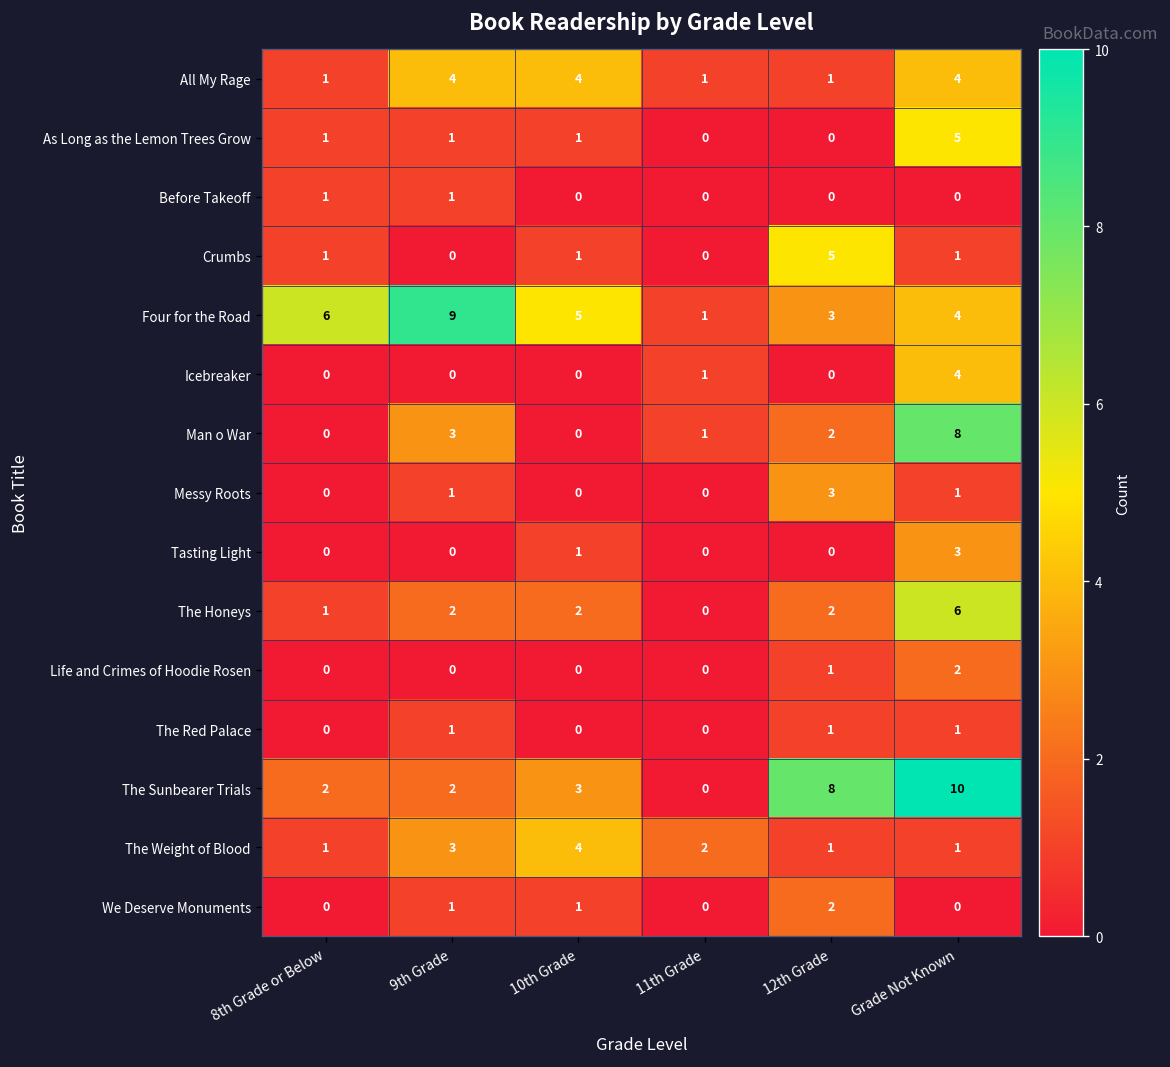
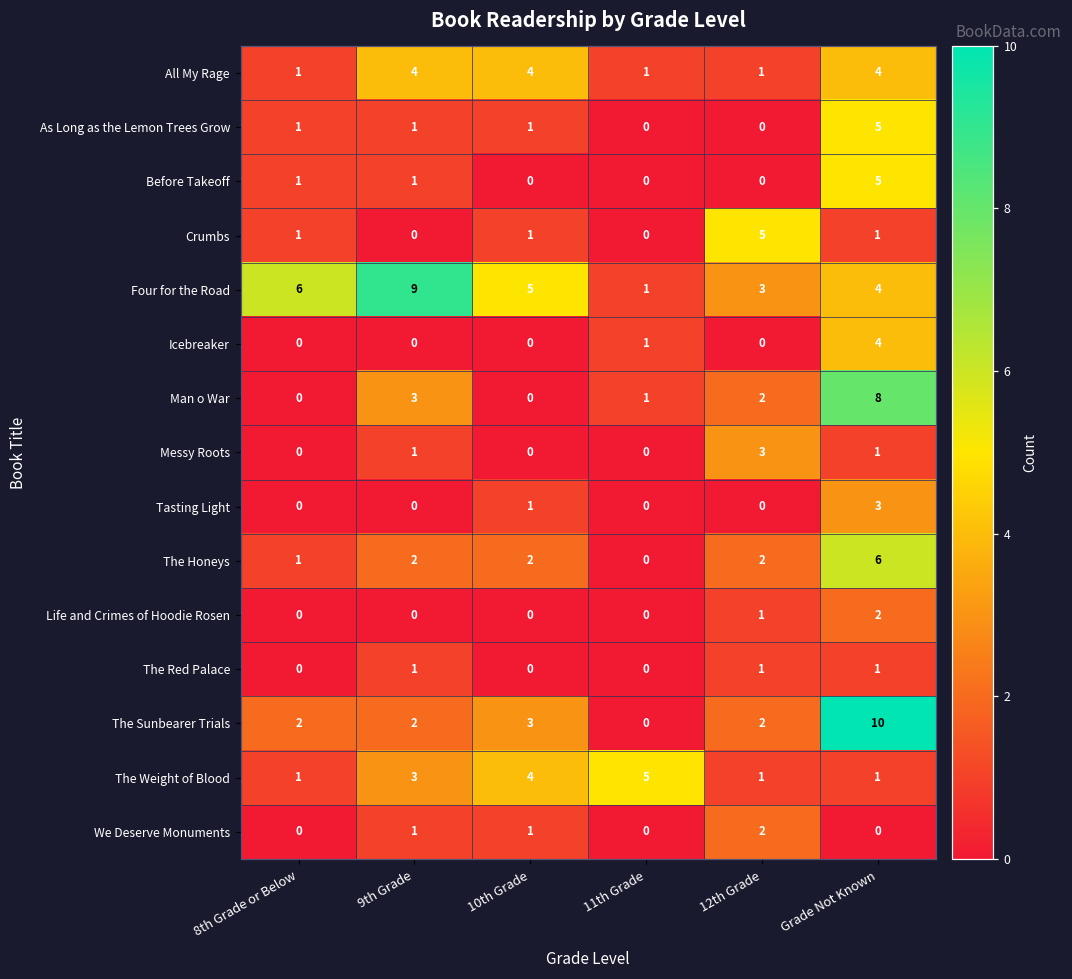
  {
    "All My Rage": {
      "8th Grade or Below": 1,
      "9th Grade": 4,
      "10th Grade": 4,
      "11th Grade": 1,
      "12th Grade": 1,
      "Grade Not Known": 4
    },
    "As Long as the Lemon Trees Grow": {
      "8th Grade or Below": 1,
      "9th Grade": 1,
      "10th Grade": 1,
      "11th Grade": 0,
      "12th Grade": 0,
      "Grade Not Known": 5
    },
    "Before Takeoff": {
      "8th Grade or Below": 1,
      "9th Grade": 1,
      "10th Grade": 0,
      "11th Grade": 0,
      "12th Grade": 0,
-     "Grade Not Known": 0
+     "Grade Not Known": 5
    },
    "Crumbs": {
      "8th Grade or Below": 1,
      "9th Grade": 0,
      "10th Grade": 1,
      "11th Grade": 0,
      "12th Grade": 5,
      "Grade Not Known": 1
    },
    "Four for the Road": {
      "8th Grade or Below": 6,
      "9th Grade": 9,
      "10th Grade": 5,
      "11th Grade": 1,
      "12th Grade": 3,
      "Grade Not Known": 4
    },
    "Icebreaker": {
      "8th Grade or Below": 0,
      "9th Grade": 0,
      "10th Grade": 0,
      "11th Grade": 1,
      "12th Grade": 0,
      "Grade Not Known": 4
    },
    "Man o War": {
      "8th Grade or Below": 0,
      "9th Grade": 3,
      "10th Grade": 0,
      "11th Grade": 1,
      "12th Grade": 2,
      "Grade Not Known": 8
    },
    "Messy Roots": {
      "8th Grade or Below": 0,
      "9th Grade": 1,
      "10th Grade": 0,
      "11th Grade": 0,
      "12th Grade": 3,
      "Grade Not Known": 1
    },
    "Tasting Light": {
      "8th Grade or Below": 0,
      "9th Grade": 0,
      "10th Grade": 1,
      "11th Grade": 0,
      "12th Grade": 0,
      "Grade Not Known": 3
    },
    "The Honeys": {
      "8th Grade or Below": 1,
      "9th Grade": 2,
      "10th Grade": 2,
      "11th Grade": 0,
      "12th Grade": 2,
      "Grade Not Known": 6
    },
    "Life and Crimes of Hoodie Rosen": {
      "8th Grade or Below": 0,
      "9th Grade": 0,
      "10th Grade": 0,
      "11th Grade": 0,
      "12th Grade": 1,
      "Grade Not Known": 2
    },
    "The Red Palace": {
      "8th Grade or Below": 0,
      "9th Grade": 1,
      "10th Grade": 0,
      "11th Grade": 0,
      "12th Grade": 1,
      "Grade Not Known": 1
    },
    "The Sunbearer Trials": {
      "8th Grade or Below": 2,
      "9th Grade": 2,
      "10th Grade": 3,
      "11th Grade": 0,
-     "12th Grade": 8,
+     "12th Grade": 2,
      "Grade Not Known": 10
    },
    "The Weight of Blood": {
      "8th Grade or Below": 1,
      "9th Grade": 3,
      "10th Grade": 4,
-     "11th Grade": 2,
+     "11th Grade": 5,
      "12th Grade": 1,
      "Grade Not Known": 1
    },
    "We Deserve Monuments": {
      "8th Grade or Below": 0,
      "9th Grade": 1,
      "10th Grade": 1,
      "11th Grade": 0,
      "12th Grade": 2,
      "Grade Not Known": 0
    }
  }
